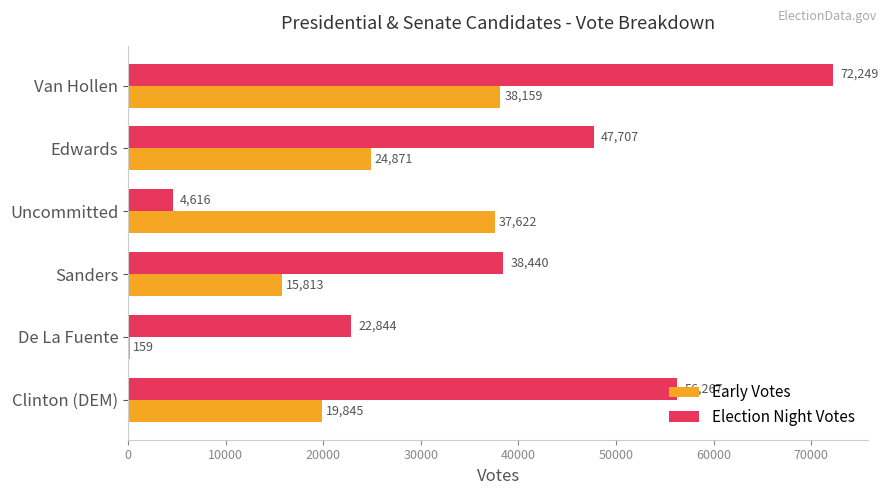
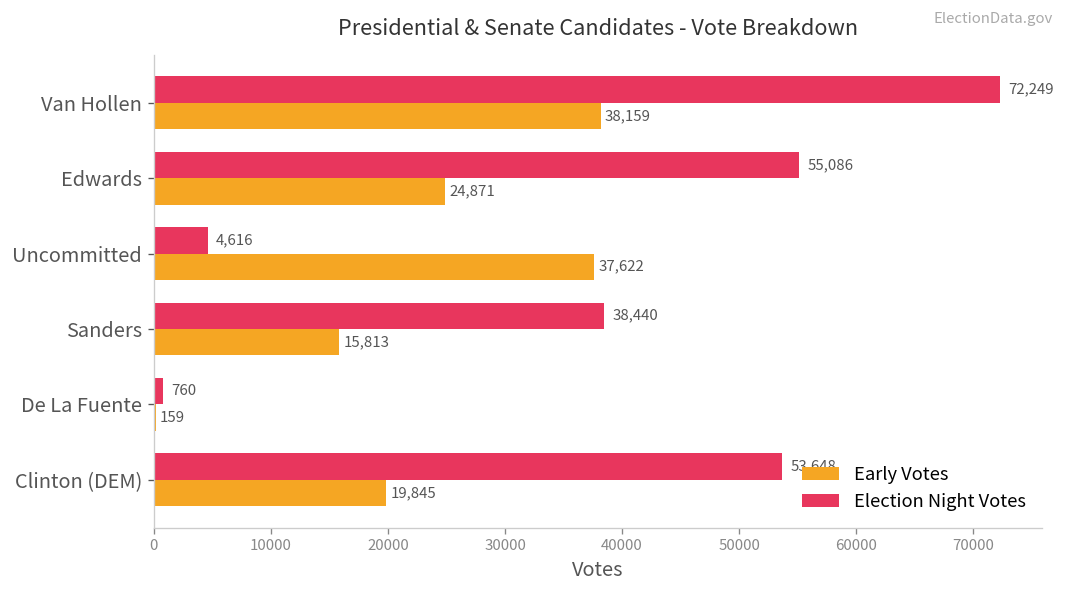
  {
    "Early Votes": {
      "Van Hollen": "38,159",
      "Edwards": "24,871",
      "Uncommitted": "37,622",
      "Sanders": "15,813",
      "De La Fuente": "159",
      "Clinton (DEM)": "19,845"
    },
    "Election Night Votes": {
      "Van Hollen": "72,249",
-     "Edwards": "47,707",
+     "Edwards": "55,086",
      "Uncommitted": "4,616",
      "Sanders": "38,440",
-     "De La Fuente": "22,844",
-     "Clinton (DEM)": "56,267"
+     "De La Fuente": "760",
+     "Clinton (DEM)": "53,648"
    }
  }
